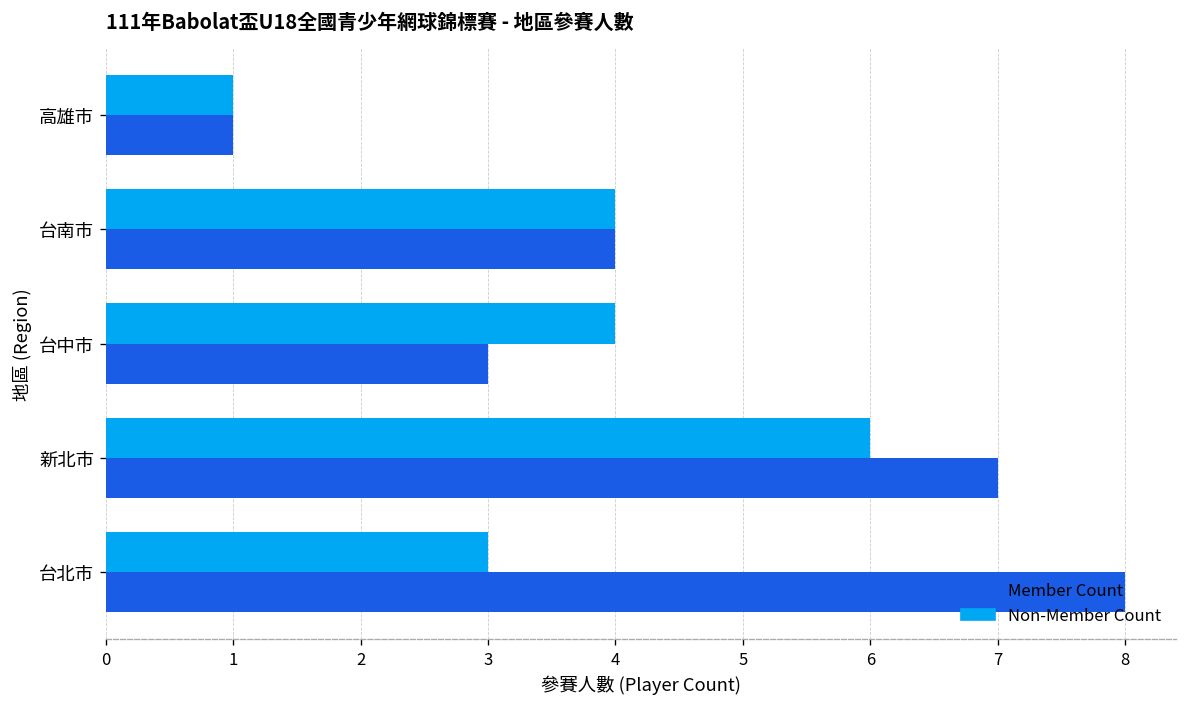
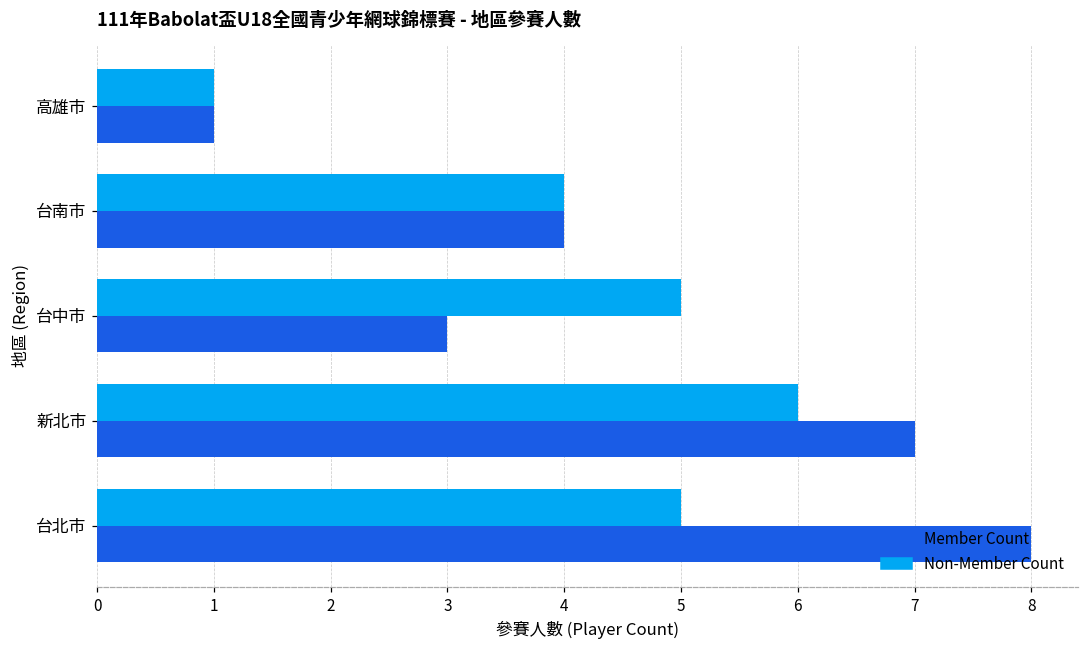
  {
    "Member Count": {
      "高雄市": 1,
      "台南市": 4,
      "台中市": 3,
      "新北市": 7,
      "台北市": 8
    },
    "Non-Member Count": {
      "高雄市": 1,
      "台南市": 4,
-     "台中市": 4,
+     "台中市": 5,
      "新北市": 6,
-     "台北市": 3
+     "台北市": 5
    }
  }
